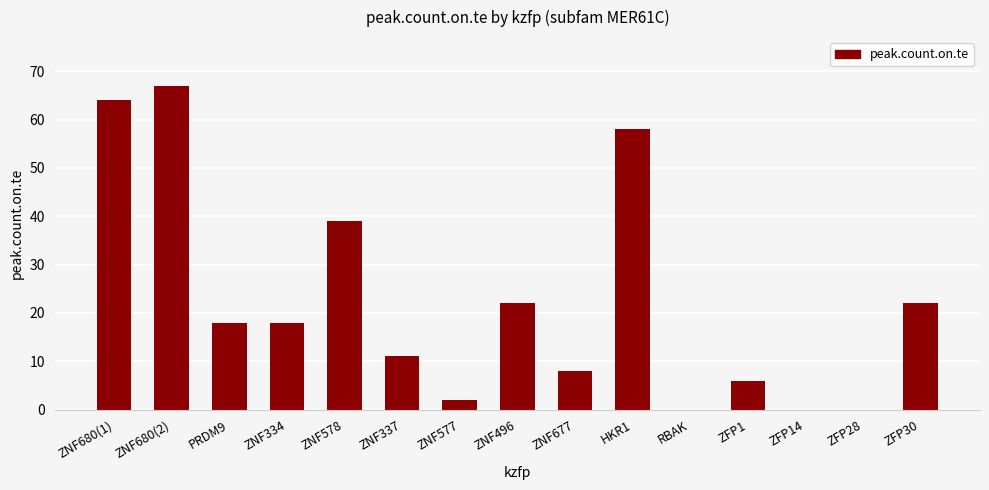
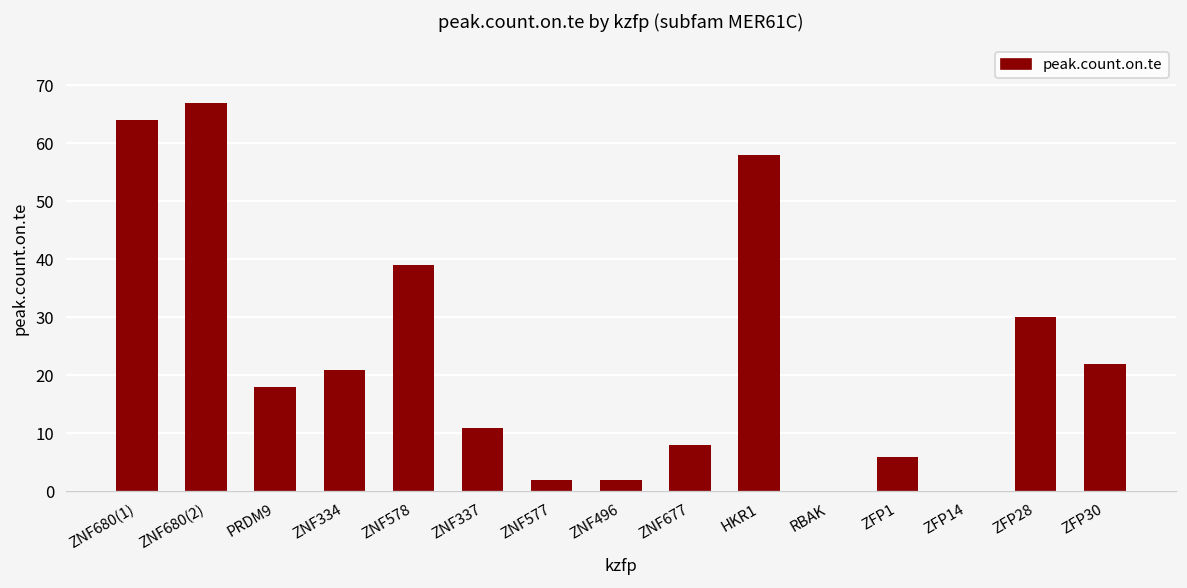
  {
    "ZNF680(1)": 64,
    "ZNF680(2)": 67,
    "PRDM9": 18,
-   "ZNF334": 18,
+   "ZNF334": 21,
    "ZNF578": 39,
    "ZNF337": 11,
    "ZNF577": 2,
-   "ZNF496": 22,
+   "ZNF496": 2,
    "ZNF677": 8,
    "HKR1": 58,
    "RBAK": 0,
    "ZFP1": 6,
    "ZFP14": 0,
-   "ZFP28": 0,
+   "ZFP28": 30,
    "ZFP30": 22
  }
